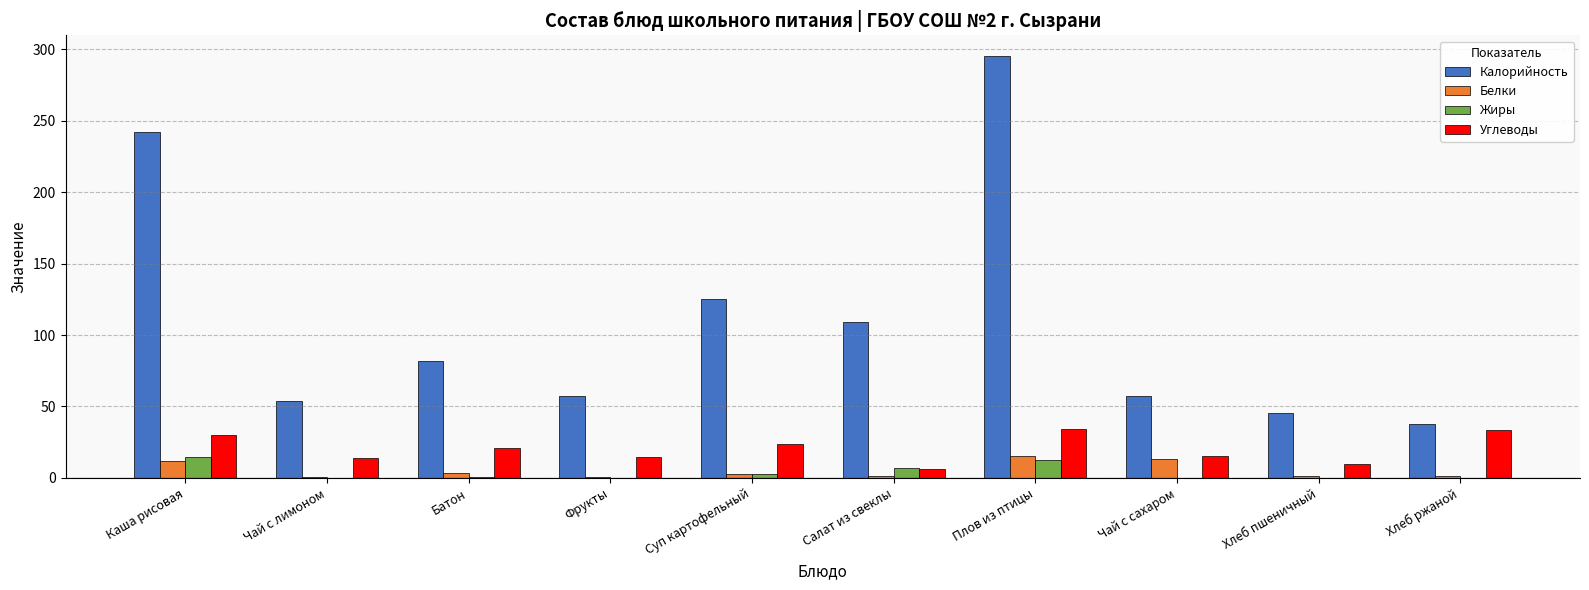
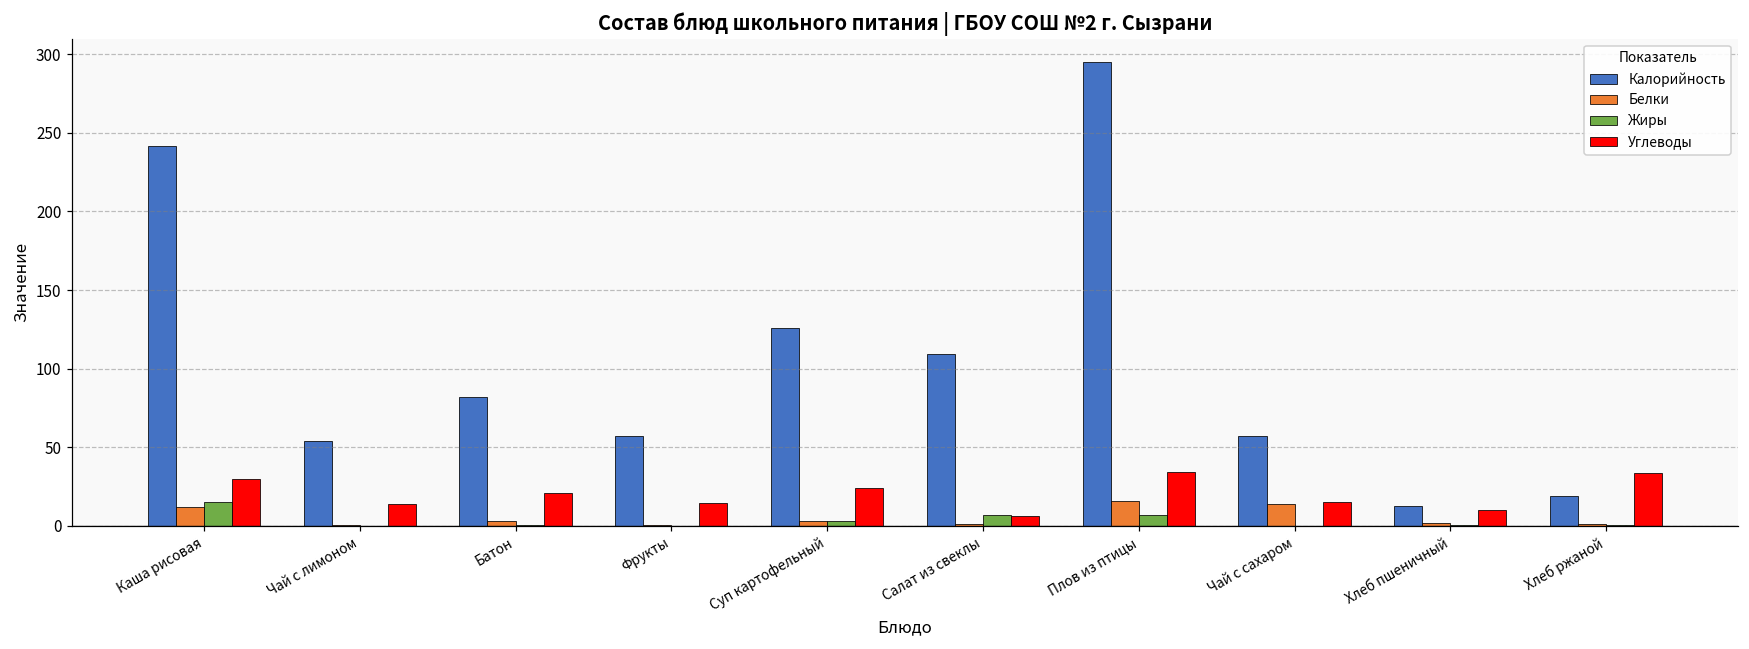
  {
    "Калорийность": {
      "Каша рисовая": 242,
      "Чай с лимоном": 54,
      "Батон": 82,
      "Фрукты": 57,
      "Суп картофельный": 126,
      "Салат из свеклы": 109,
      "Плов из птицы": 295,
      "Чай с сахаром": 57,
-     "Хлеб пшеничный": 45,
-     "Хлеб ржаной": 38
+     "Хлеб пшеничный": 13,
+     "Хлеб ржаной": 19
    },
    "Белки": {
      "Каша рисовая": 12,
      "Батон": 3,
      "Суп картофельный": 3,
      "Плов из птицы": 15,
      "Чай с сахаром": 14
    },
    "Жиры": {
      "Каша рисовая": 15,
      "Фрукты": 0,
      "Суп картофельный": 3,
      "Салат из свеклы": 7,
-     "Плов из птицы": 12
+     "Плов из птицы": 7
    },
    "Углеводы": {
      "Каша рисовая": 30,
      "Чай с лимоном": 14,
      "Батон": 21,
      "Фрукты": 15,
      "Суп картофельный": 24,
      "Салат из свеклы": 6,
      "Плов из птицы": 34,
      "Чай с сахаром": 15,
      "Хлеб пшеничный": 10,
      "Хлеб ржаной": 34
    }
  }
